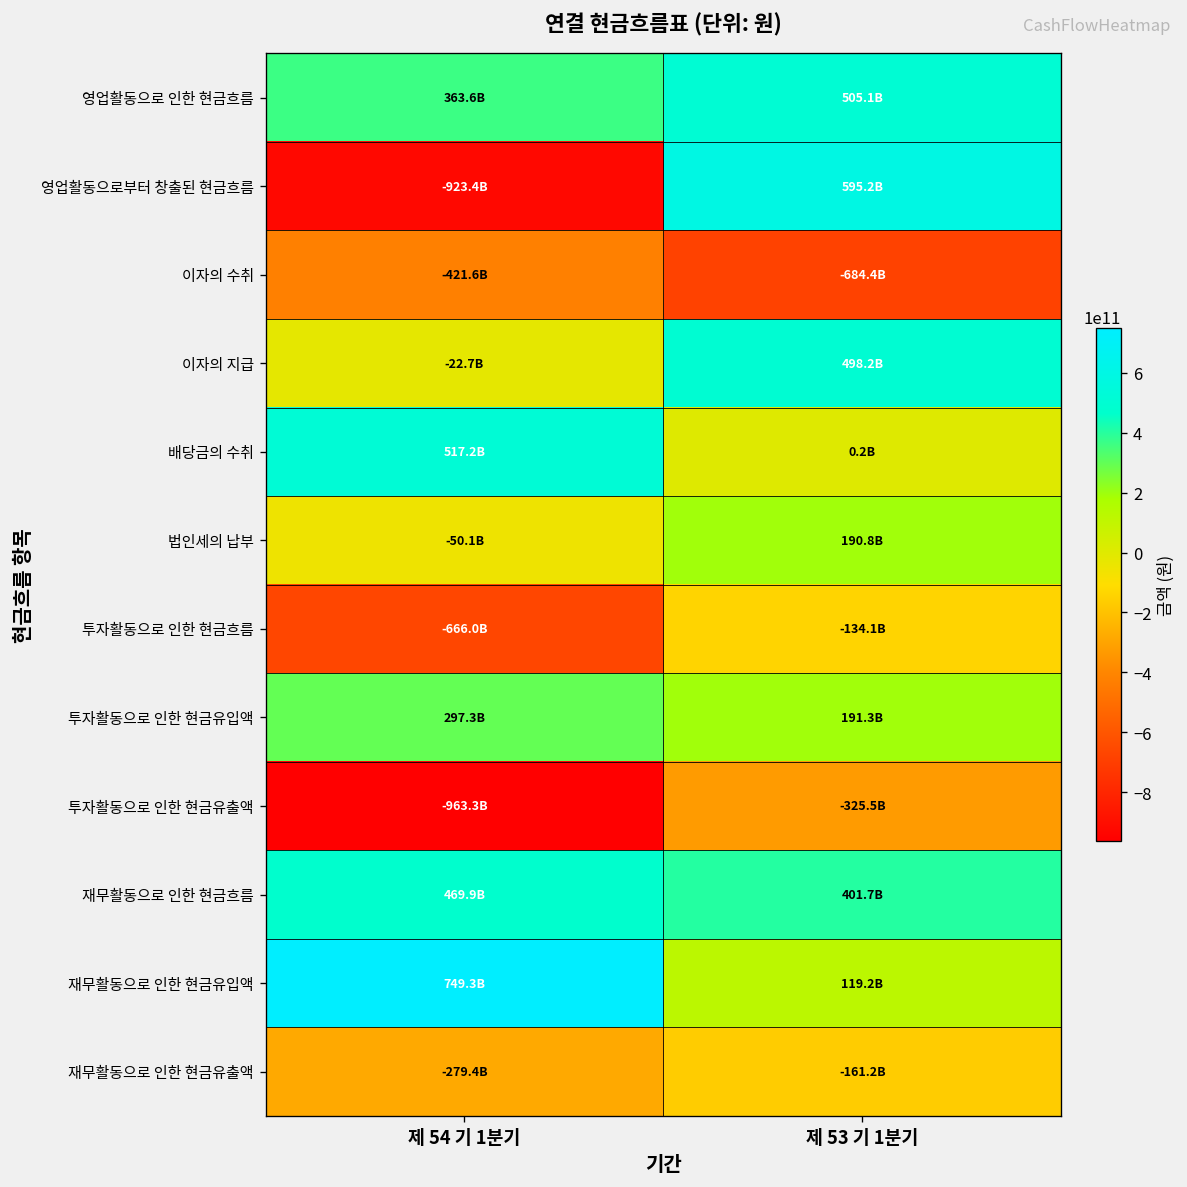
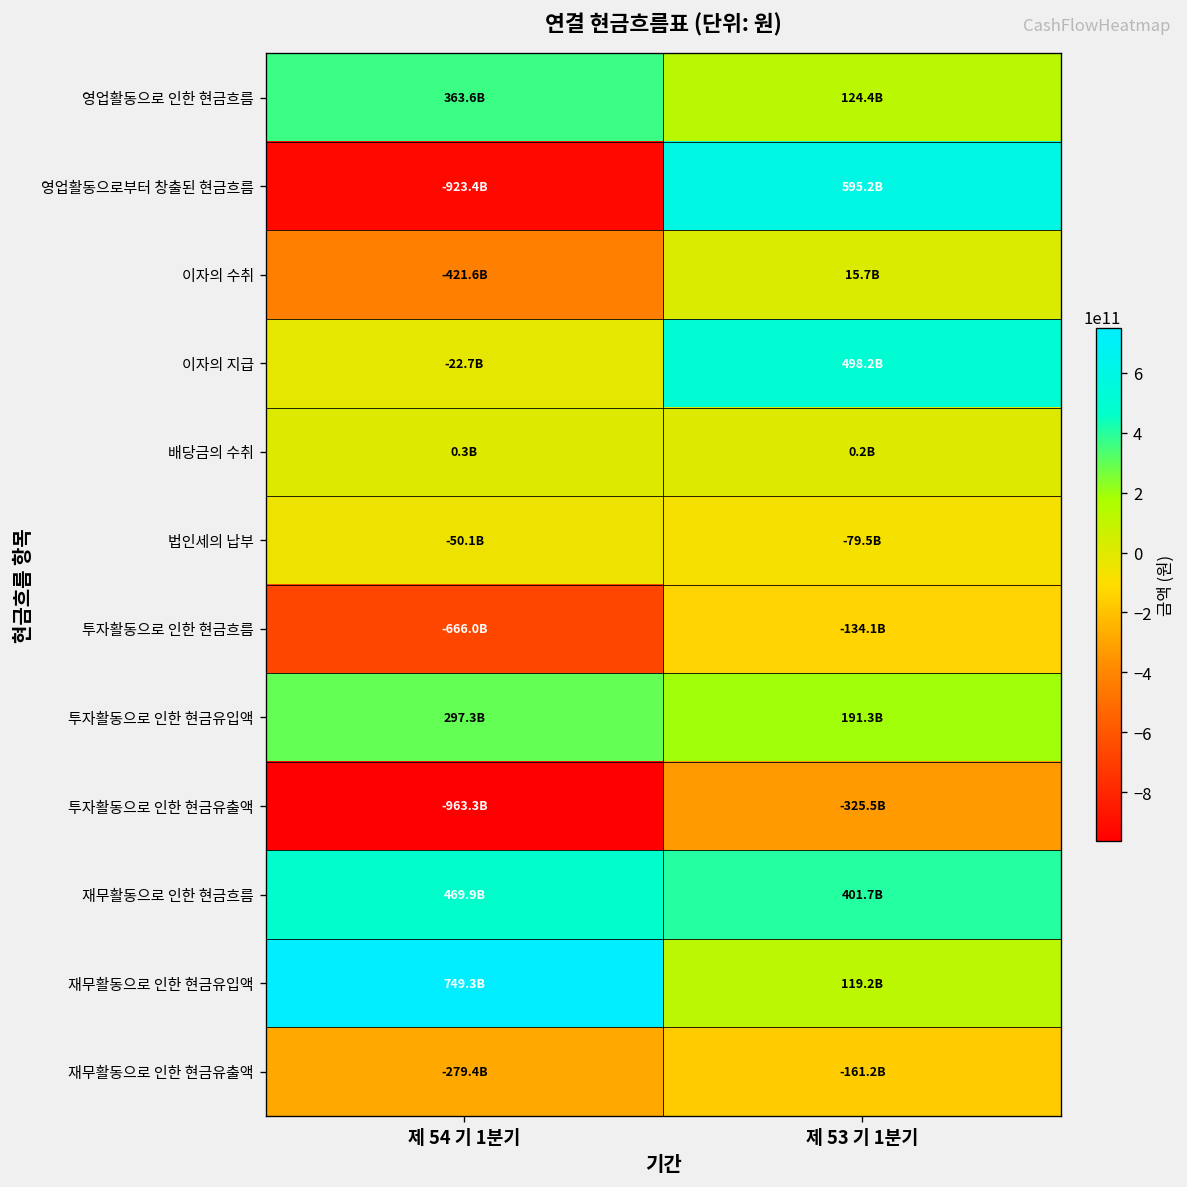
  {
    "영업활동으로 인한 현금흐름": {
      "제 54 기 1분기": "363.6B",
-     "제 53 기 1분기": "505.1B"
+     "제 53 기 1분기": "124.4B"
    },
    "영업활동으로부터 창출된 현금흐름": {
      "제 54 기 1분기": "-923.4B",
      "제 53 기 1분기": "595.2B"
    },
    "이자의 수취": {
      "제 54 기 1분기": "-421.6B",
-     "제 53 기 1분기": "-684.4B"
+     "제 53 기 1분기": "15.7B"
    },
    "이자의 지급": {
      "제 54 기 1분기": "-22.7B",
      "제 53 기 1분기": "498.2B"
    },
    "배당금의 수취": {
-     "제 54 기 1분기": "517.2B",
+     "제 54 기 1분기": "0.3B",
      "제 53 기 1분기": "0.2B"
    },
    "법인세의 납부": {
      "제 54 기 1분기": "-50.1B",
-     "제 53 기 1분기": "190.8B"
+     "제 53 기 1분기": "-79.5B"
    },
    "투자활동으로 인한 현금흐름": {
      "제 54 기 1분기": "-666.0B",
      "제 53 기 1분기": "-134.1B"
    },
    "투자활동으로 인한 현금유입액": {
      "제 54 기 1분기": "297.3B",
      "제 53 기 1분기": "191.3B"
    },
    "투자활동으로 인한 현금유출액": {
      "제 54 기 1분기": "-963.3B",
      "제 53 기 1분기": "-325.5B"
    },
    "재무활동으로 인한 현금흐름": {
      "제 54 기 1분기": "469.9B",
      "제 53 기 1분기": "401.7B"
    },
    "재무활동으로 인한 현금유입액": {
      "제 54 기 1분기": "749.3B",
      "제 53 기 1분기": "119.2B"
    },
    "재무활동으로 인한 현금유출액": {
      "제 54 기 1분기": "-279.4B",
      "제 53 기 1분기": "-161.2B"
    }
  }
